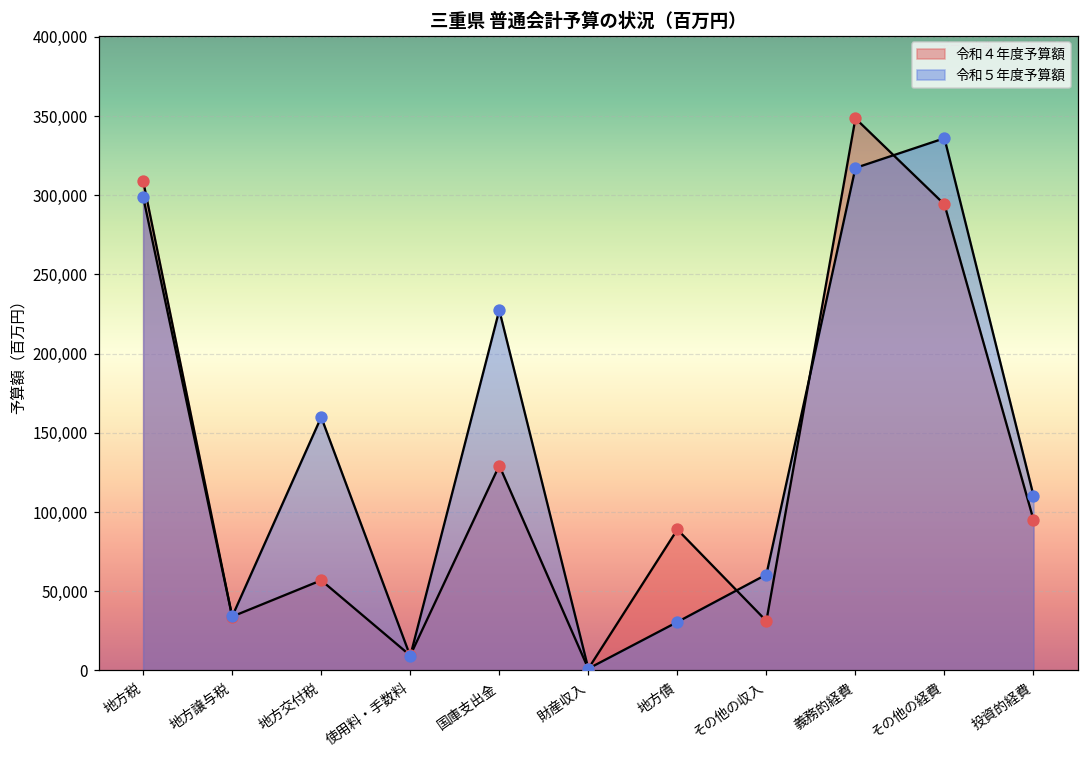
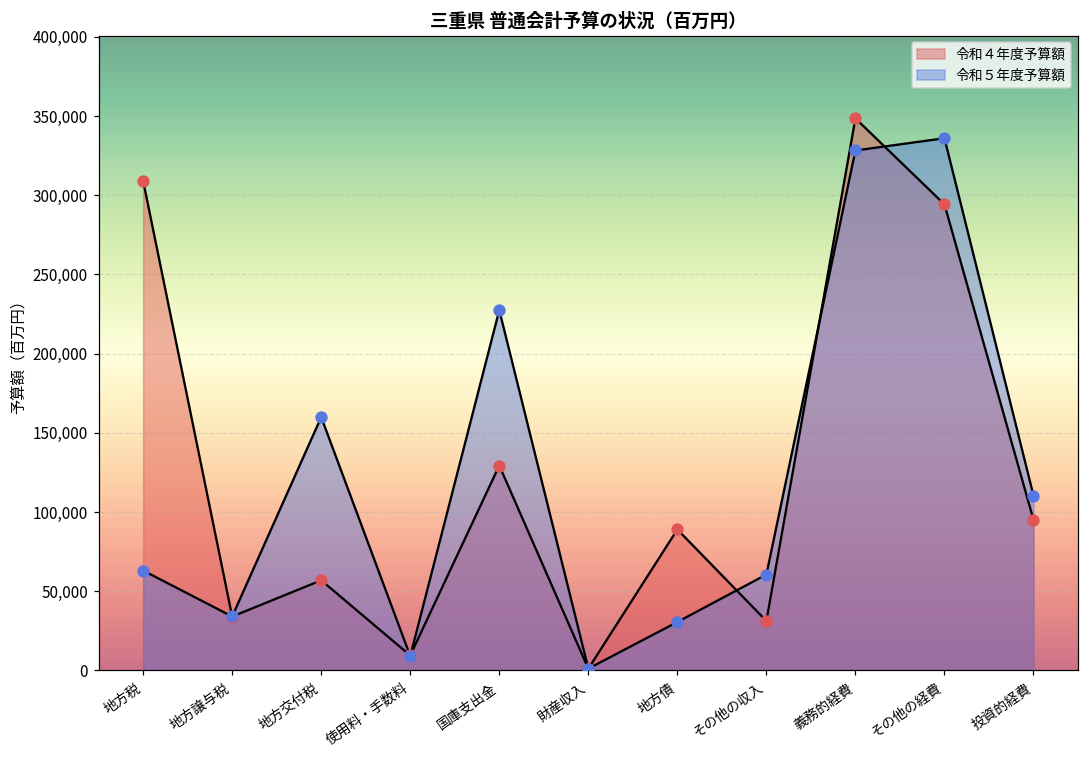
  {
    "令和４年度予算額": {
      "地方税": "309,000",
      "地方交付税": "57,000",
      "国庫支出金": "129,000",
      "地方債": "89,000",
      "その他の収入": "31,000",
      "義務的経費": "348,000",
      "その他の経費": "294,000",
      "投資的経費": "95,000"
    },
    "令和５年度予算額": {
-     "地方税": "299,000",
+     "地方税": "63,000",
      "地方交付税": "160,000",
      "国庫支出金": "227,000",
      "地方債": "31,000",
      "その他の収入": "61,000",
-     "義務的経費": "317,000",
+     "義務的経費": "328,000",
      "その他の経費": "336,000",
      "投資的経費": "110,000"
    }
  }
